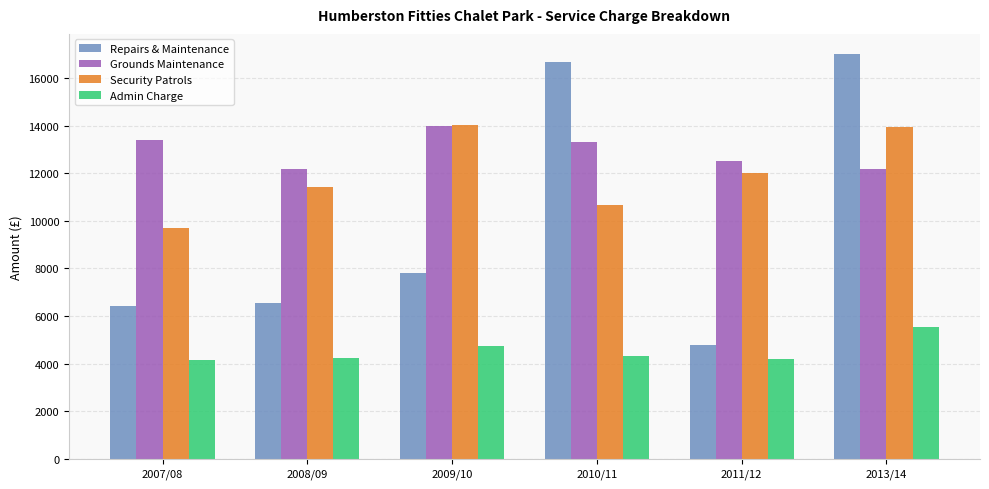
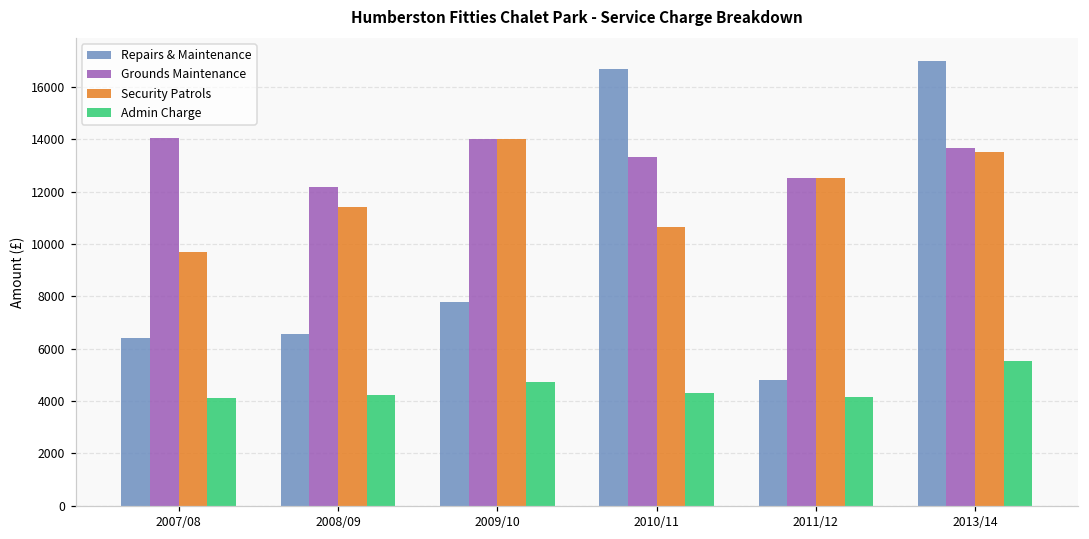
  {
    "Repairs & Maintenance": {
      "2007/08": 6400,
      "2008/09": 6600,
      "2009/10": 7800,
      "2010/11": 16700,
      "2011/12": 4800,
      "2013/14": 17000
    },
    "Grounds Maintenance": {
-     "2007/08": 13400,
+     "2007/08": 14000,
      "2008/09": 12200,
      "2009/10": 14000,
      "2010/11": 13300,
      "2011/12": 12500,
-     "2013/14": 12200
+     "2013/14": 13700
    },
    "Security Patrols": {
      "2007/08": 9700,
      "2008/09": 11400,
      "2009/10": 14000,
      "2010/11": 10700,
-     "2011/12": 12000,
-     "2013/14": 13900
+     "2011/12": 12500,
+     "2013/14": 13500
    },
    "Admin Charge": {
      "2007/08": 4100,
      "2008/09": 4200,
      "2009/10": 4700,
      "2010/11": 4300,
      "2011/12": 4200,
      "2013/14": 5500
    }
  }
